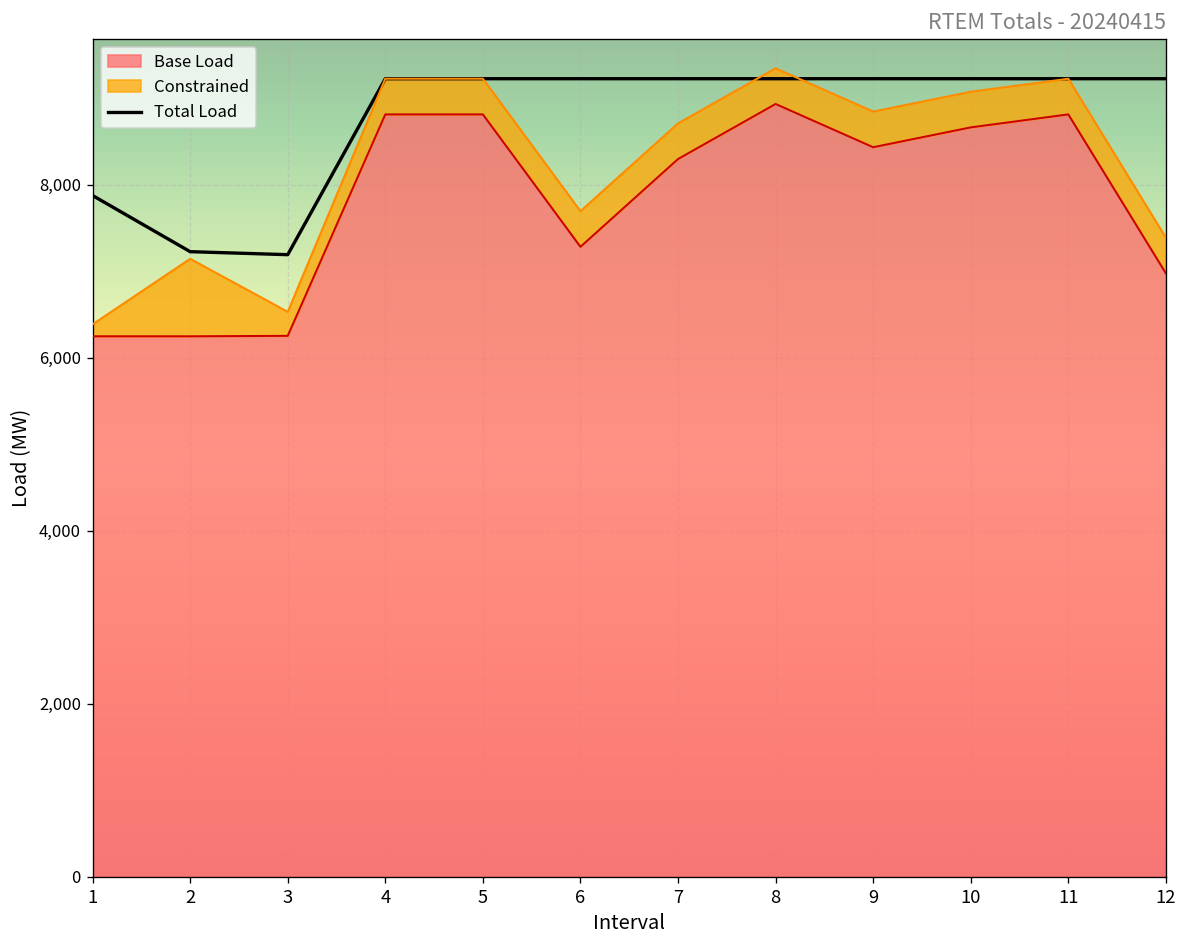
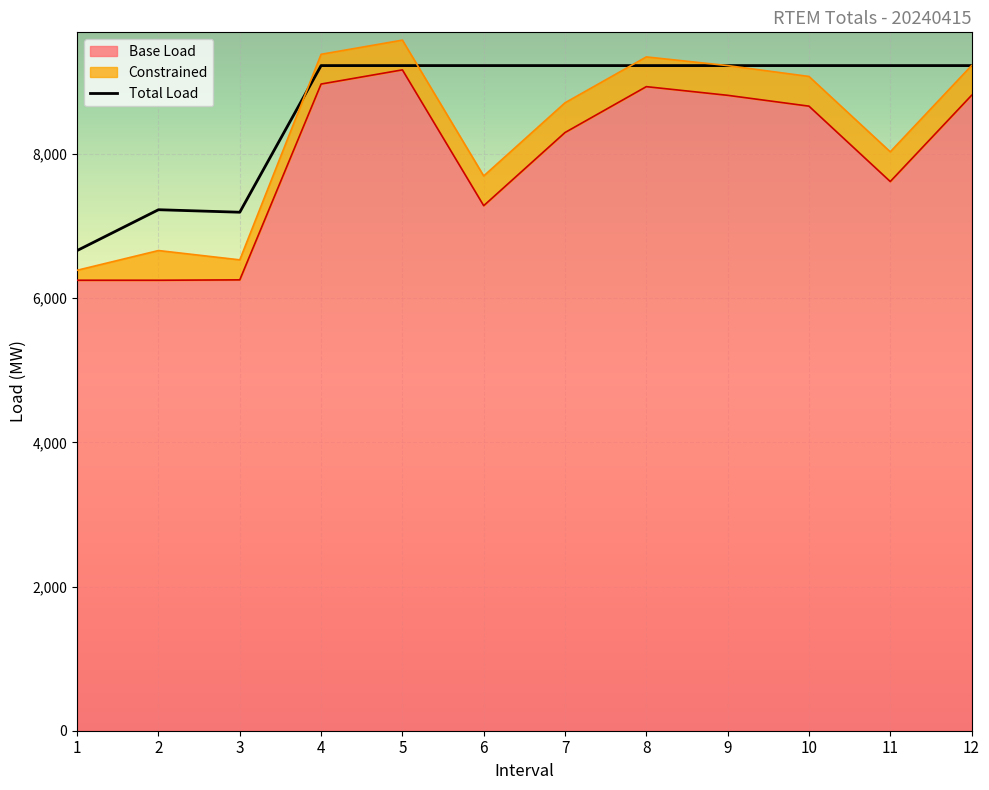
  {
    "Total Load": {
-     "1": "7,900",
+     "1": "6,700",
      "2": "7,200",
      "3": "7,200",
      "6": "9,200",
      "7": "9,200",
      "8": "9,200",
      "10": "9,200"
    },
    "Base Load": {
      "1": "6,200",
      "2": "6,200",
      "3": "6,300",
-     "4": "8,800",
-     "5": "8,800",
+     "4": "9,000",
+     "5": "9,200",
      "6": "7,300",
      "7": "8,300",
      "8": "8,900",
-     "9": "8,400",
+     "9": "8,800",
      "10": "8,700",
-     "11": "8,800",
-     "12": "7,000"
+     "11": "7,600",
+     "12": "8,800"
    },
    "Constrained": {
-     "2": "900"
+     "2": "400"
    }
  }
